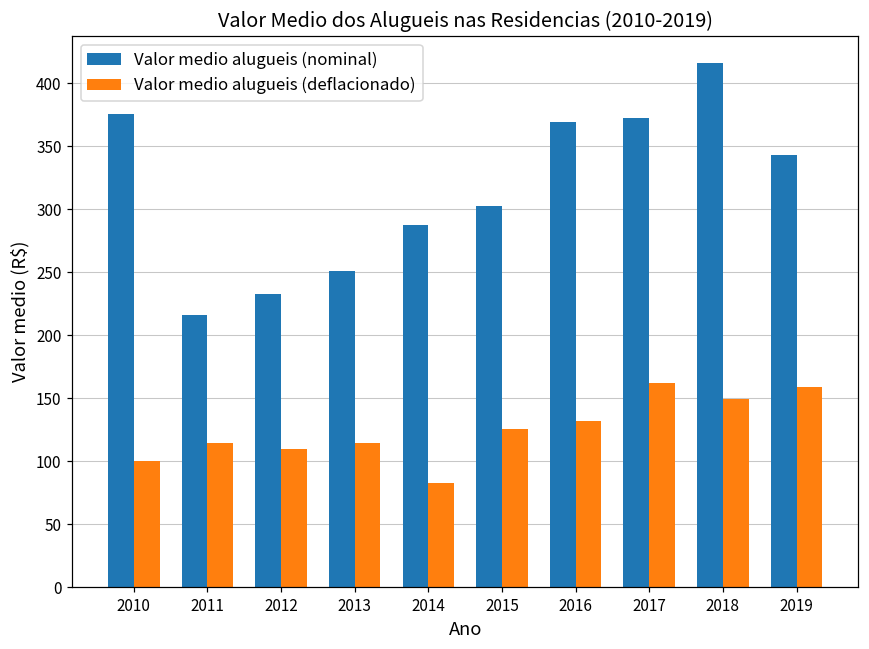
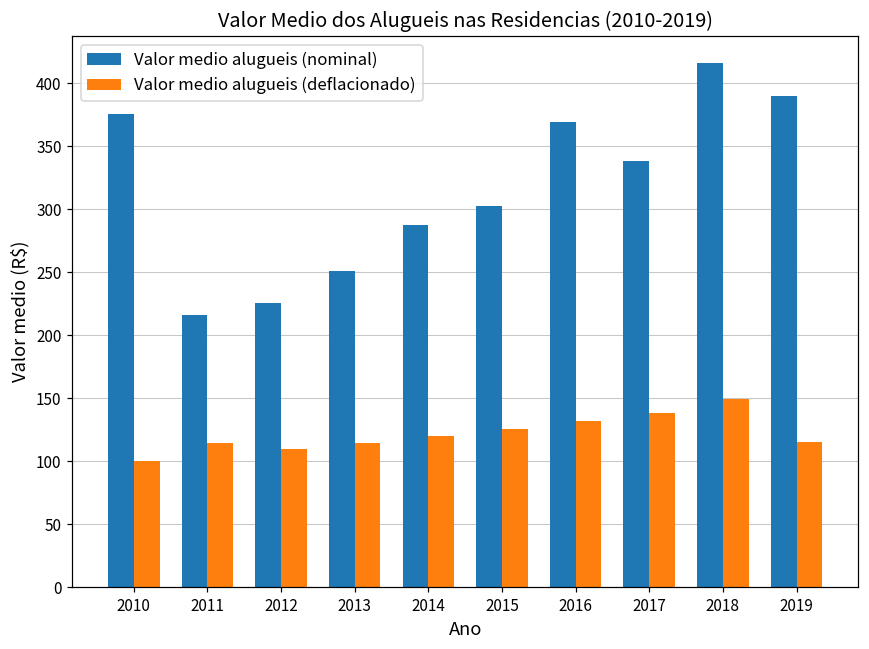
  {
    "Valor medio alugueis (nominal)": {
      "2010": 375,
      "2011": 216,
-     "2012": 232,
+     "2012": 225,
      "2013": 251,
      "2014": 287,
      "2015": 302,
      "2016": 369,
-     "2017": 372,
+     "2017": 338,
      "2018": 416,
-     "2019": 343
+     "2019": 390
    },
    "Valor medio alugueis (deflacionado)": {
      "2010": 100,
      "2011": 115,
      "2012": 110,
      "2013": 115,
-     "2014": 83,
+     "2014": 120,
      "2015": 126,
      "2016": 132,
-     "2017": 162,
+     "2017": 138,
      "2018": 150,
-     "2019": 159
+     "2019": 115
    }
  }
